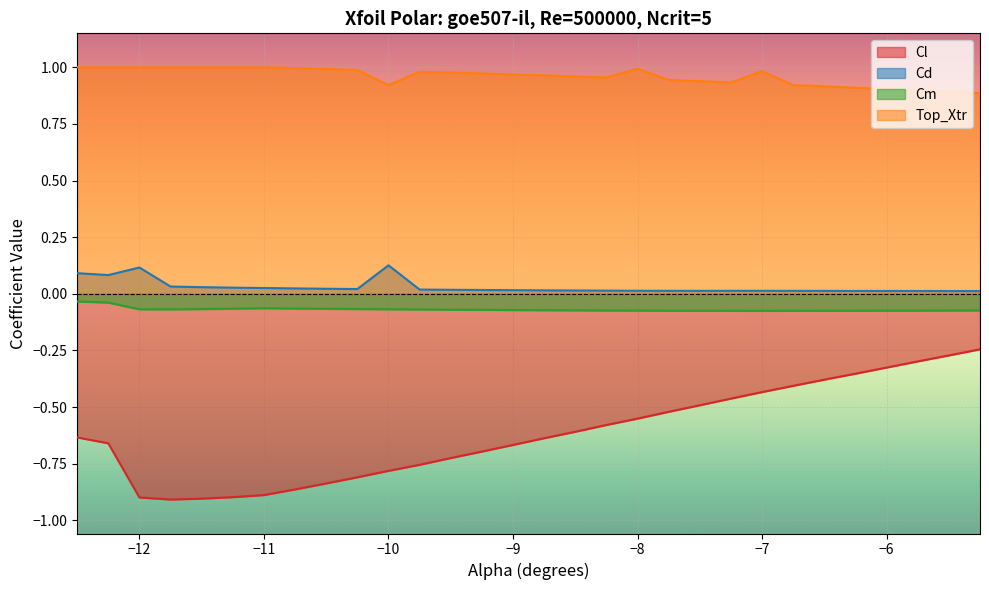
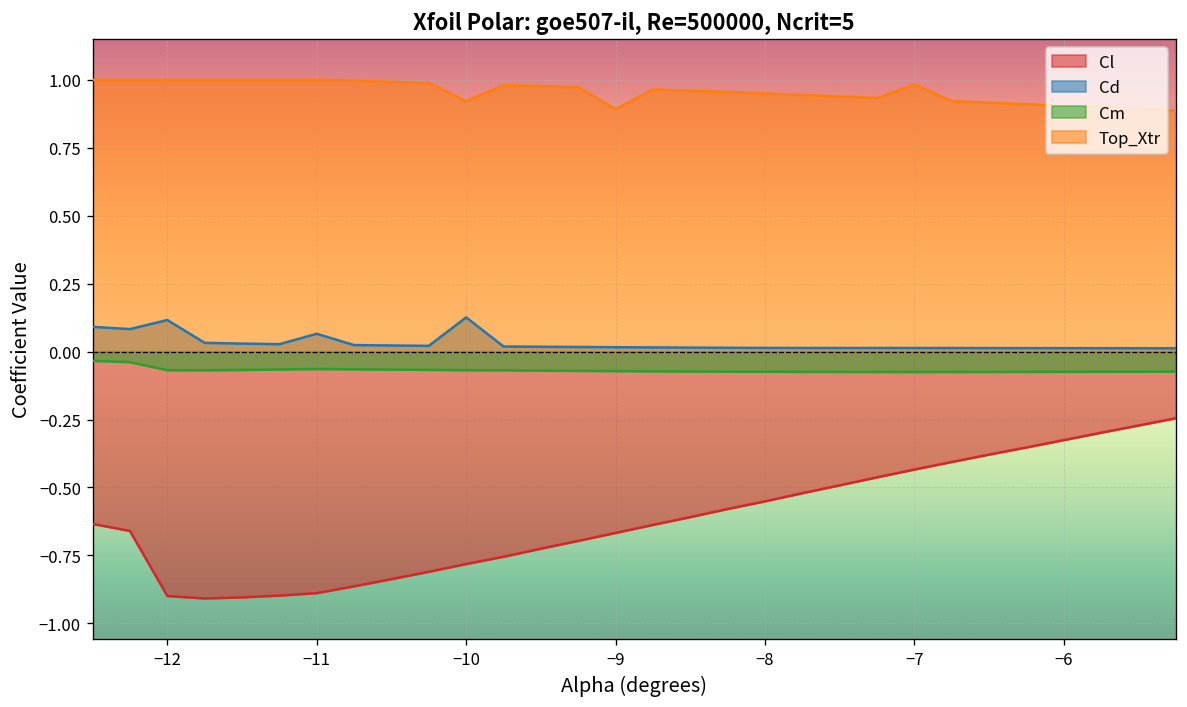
  {
    "Cd": {
      "−12": 0.12,
-     "−11": 0.03,
+     "−11": 0.07,
      "−10": 0.13,
      "−9": 0.02,
      "−8": 0.01,
      "−7": 0.01,
      "−6": 0.01
    },
    "Top_Xtr": {
      "−12": 1.00,
      "−11": 1.00,
      "−10": 0.92,
-     "−9": 0.97,
-     "−8": 0.99,
+     "−9": 0.89,
+     "−8": 0.95,
      "−7": 0.98
    }
  }
